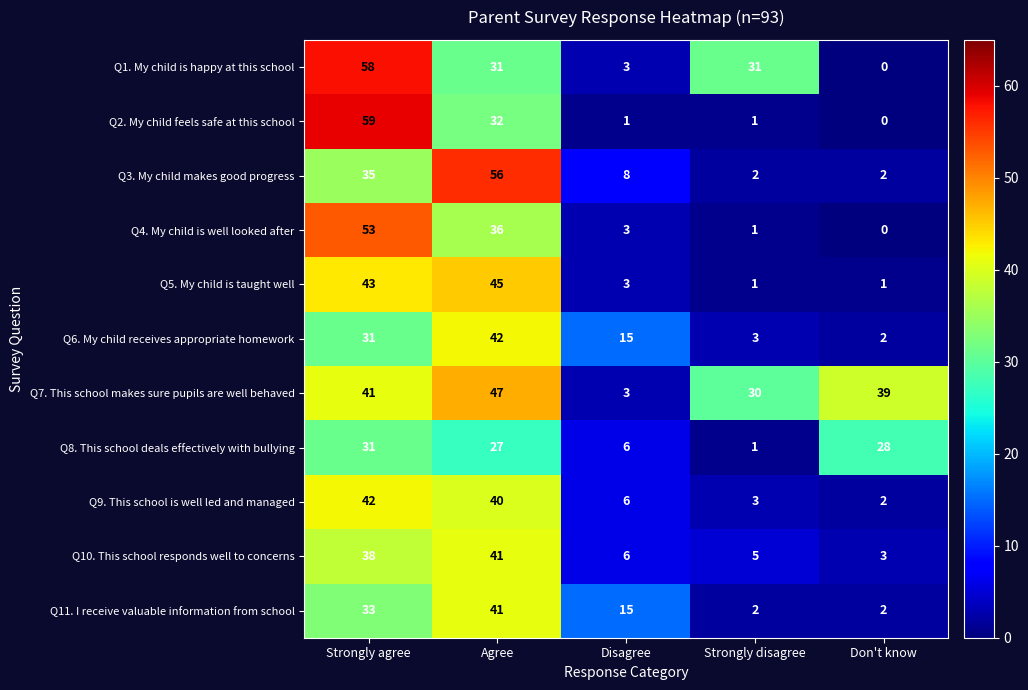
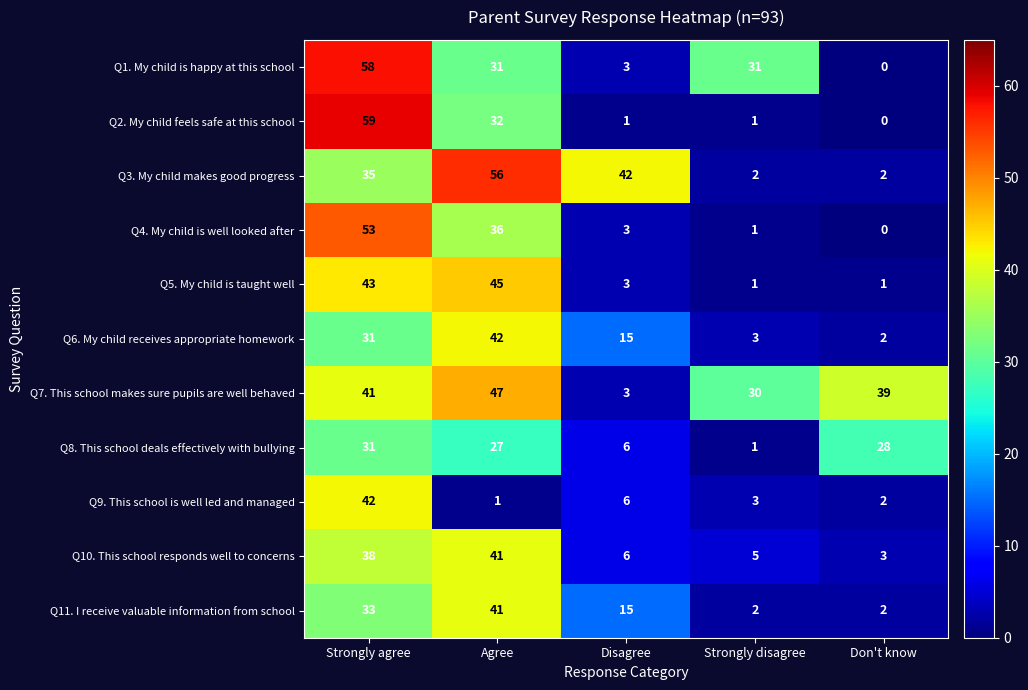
  {
    "Q1. My child is happy at this school": {
      "Strongly agree": 58,
      "Agree": 31,
      "Disagree": 3,
      "Strongly disagree": 31,
      "Don't know": 0
    },
    "Q2. My child feels safe at this school": {
      "Strongly agree": 59,
      "Agree": 32,
      "Disagree": 1,
      "Strongly disagree": 1,
      "Don't know": 0
    },
    "Q3. My child makes good progress": {
      "Strongly agree": 35,
      "Agree": 56,
-     "Disagree": 8,
+     "Disagree": 42,
      "Strongly disagree": 2,
      "Don't know": 2
    },
    "Q4. My child is well looked after": {
      "Strongly agree": 53,
      "Agree": 36,
      "Disagree": 3,
      "Strongly disagree": 1,
      "Don't know": 0
    },
    "Q5. My child is taught well": {
      "Strongly agree": 43,
      "Agree": 45,
      "Disagree": 3,
      "Strongly disagree": 1,
      "Don't know": 1
    },
    "Q6. My child receives appropriate homework": {
      "Strongly agree": 31,
      "Agree": 42,
      "Disagree": 15,
      "Strongly disagree": 3,
      "Don't know": 2
    },
    "Q7. This school makes sure pupils are well behaved": {
      "Strongly agree": 41,
      "Agree": 47,
      "Disagree": 3,
      "Strongly disagree": 30,
      "Don't know": 39
    },
    "Q8. This school deals effectively with bullying": {
      "Strongly agree": 31,
      "Agree": 27,
      "Disagree": 6,
      "Strongly disagree": 1,
      "Don't know": 28
    },
    "Q9. This school is well led and managed": {
      "Strongly agree": 42,
-     "Agree": 40,
+     "Agree": 1,
      "Disagree": 6,
      "Strongly disagree": 3,
      "Don't know": 2
    },
    "Q10. This school responds well to concerns": {
      "Strongly agree": 38,
      "Agree": 41,
      "Disagree": 6,
      "Strongly disagree": 5,
      "Don't know": 3
    },
    "Q11. I receive valuable information from school": {
      "Strongly agree": 33,
      "Agree": 41,
      "Disagree": 15,
      "Strongly disagree": 2,
      "Don't know": 2
    }
  }
